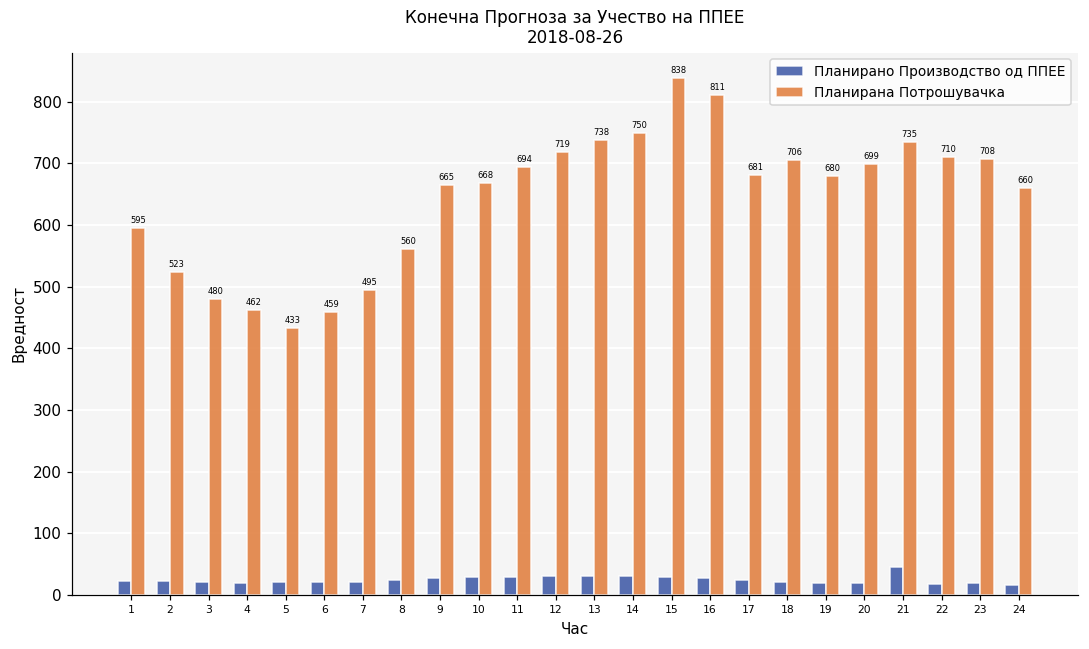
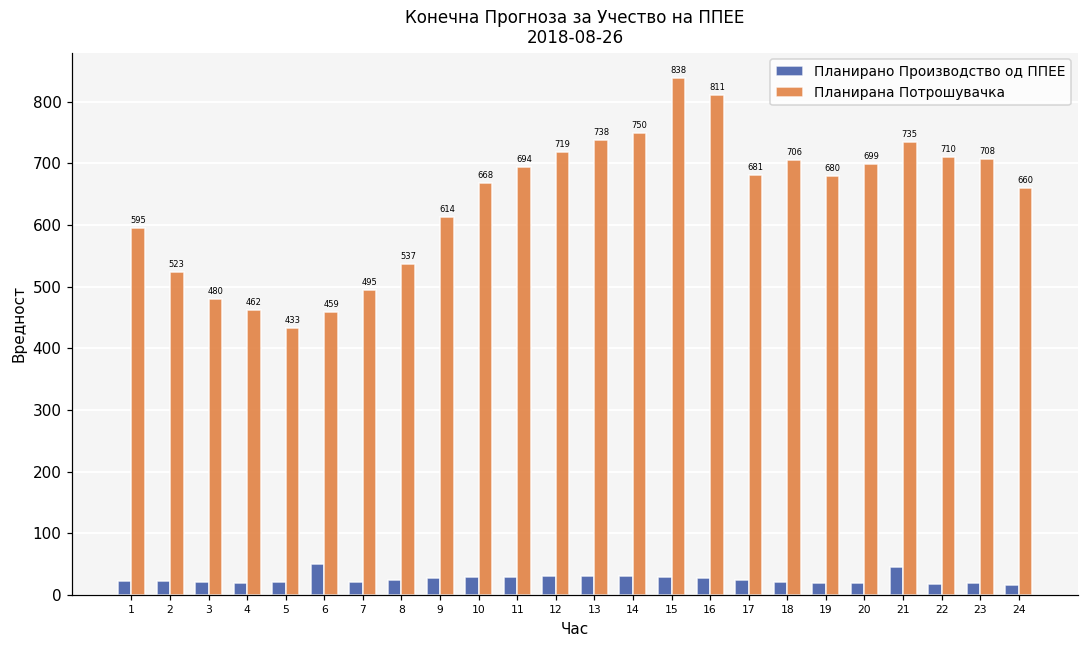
  {
    "Планирано Производство од ППЕЕ": {
      "1": 20,
      "2": 20,
      "3": 20,
      "4": 20,
      "5": 20,
-     "6": 20,
+     "6": 50,
      "7": 20,
      "8": 20,
      "9": 30,
      "10": 30,
      "11": 30,
      "12": 30,
      "13": 30,
      "14": 30,
      "15": 30,
      "16": 30,
      "17": 20,
      "18": 20,
      "19": 20,
      "20": 20,
      "21": 40,
      "22": 20,
      "23": 20,
      "24": 20
    },
    "Планирана Потрошувачка": {
      "1": 595,
      "2": 523,
      "3": 480,
      "4": 462,
      "5": 433,
      "6": 459,
      "7": 495,
-     "8": 560,
-     "9": 665,
+     "8": 537,
+     "9": 614,
      "10": 668,
      "11": 694,
      "12": 719,
      "13": 738,
      "14": 750,
      "15": 838,
      "16": 811,
      "17": 681,
      "18": 706,
      "19": 680,
      "20": 699,
      "21": 735,
      "22": 710,
      "23": 708,
      "24": 660
    }
  }
